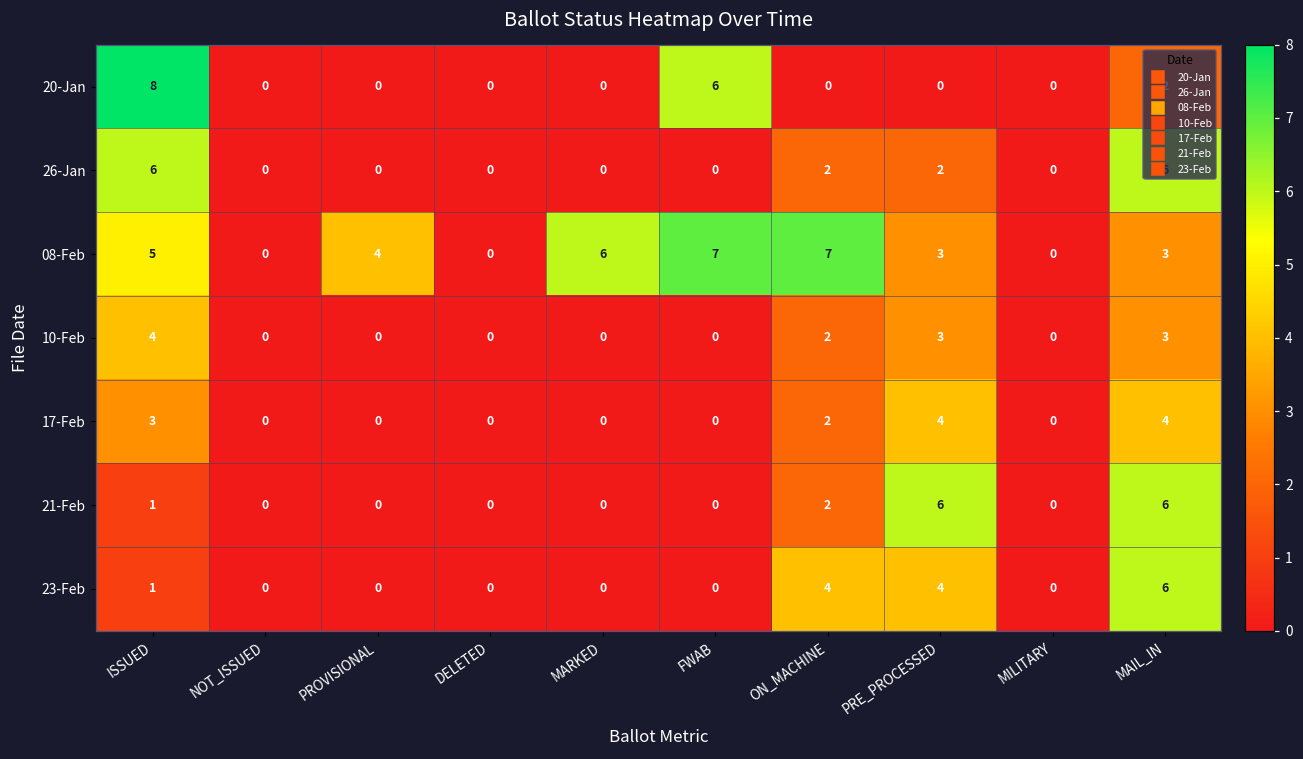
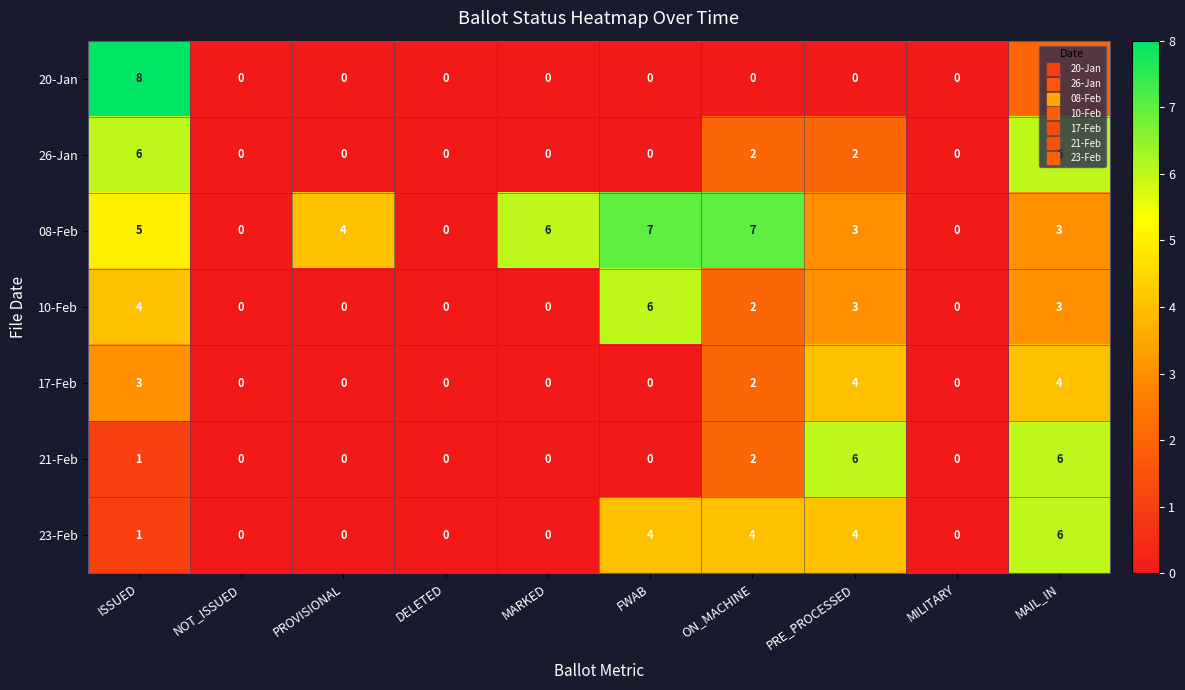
  {
    "20-Jan": {
      "ISSUED": 8,
      "NOT_ISSUED": 0,
      "PROVISIONAL": 0,
      "DELETED": 0,
      "MARKED": 0,
-     "FWAB": 6,
+     "FWAB": 0,
      "ON_MACHINE": 0,
      "PRE_PROCESSED": 0,
      "MILITARY": 0
    },
    "26-Jan": {
      "ISSUED": 6,
      "NOT_ISSUED": 0,
      "PROVISIONAL": 0,
      "DELETED": 0,
      "MARKED": 0,
      "FWAB": 0,
      "ON_MACHINE": 2,
      "PRE_PROCESSED": 2,
      "MILITARY": 0
    },
    "08-Feb": {
      "ISSUED": 5,
      "NOT_ISSUED": 0,
      "PROVISIONAL": 4,
      "DELETED": 0,
      "MARKED": 6,
      "FWAB": 7,
      "ON_MACHINE": 7,
      "PRE_PROCESSED": 3,
      "MILITARY": 0,
      "MAIL_IN": 3
    },
    "10-Feb": {
      "ISSUED": 4,
      "NOT_ISSUED": 0,
      "PROVISIONAL": 0,
      "DELETED": 0,
      "MARKED": 0,
-     "FWAB": 0,
+     "FWAB": 6,
      "ON_MACHINE": 2,
      "PRE_PROCESSED": 3,
      "MILITARY": 0,
      "MAIL_IN": 3
    },
    "17-Feb": {
      "ISSUED": 3,
      "NOT_ISSUED": 0,
      "PROVISIONAL": 0,
      "DELETED": 0,
      "MARKED": 0,
      "FWAB": 0,
      "ON_MACHINE": 2,
      "PRE_PROCESSED": 4,
      "MILITARY": 0,
      "MAIL_IN": 4
    },
    "21-Feb": {
      "ISSUED": 1,
      "NOT_ISSUED": 0,
      "PROVISIONAL": 0,
      "DELETED": 0,
      "MARKED": 0,
      "FWAB": 0,
      "ON_MACHINE": 2,
      "PRE_PROCESSED": 6,
      "MILITARY": 0,
      "MAIL_IN": 6
    },
    "23-Feb": {
      "ISSUED": 1,
      "NOT_ISSUED": 0,
      "PROVISIONAL": 0,
      "DELETED": 0,
      "MARKED": 0,
-     "FWAB": 0,
+     "FWAB": 4,
      "ON_MACHINE": 4,
      "PRE_PROCESSED": 4,
      "MILITARY": 0,
      "MAIL_IN": 6
    }
  }
